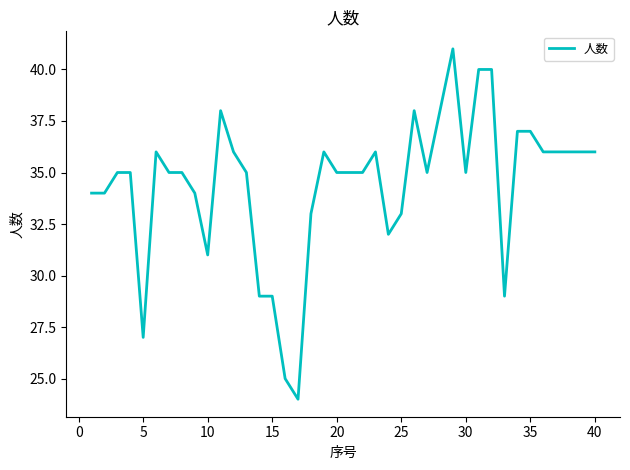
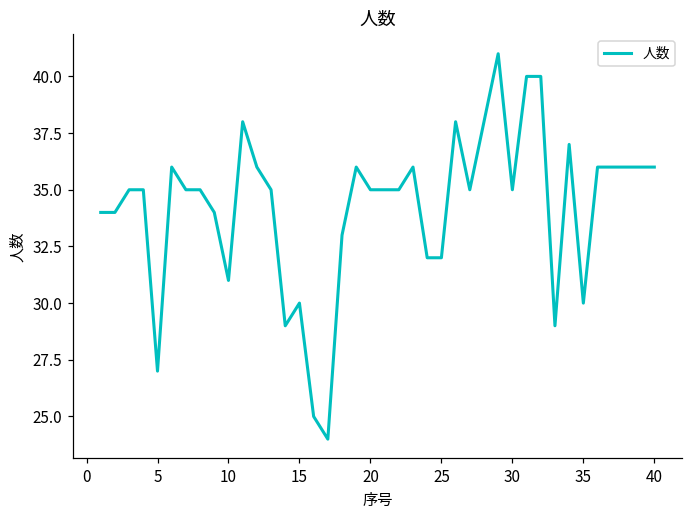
  {
    "5": 27,
    "10": 31,
-   "15": 29,
+   "15": 30,
    "20": 35,
-   "25": 33,
+   "25": 32,
    "30": 35,
-   "35": 37,
+   "35": 30,
    "40": 36
  }
